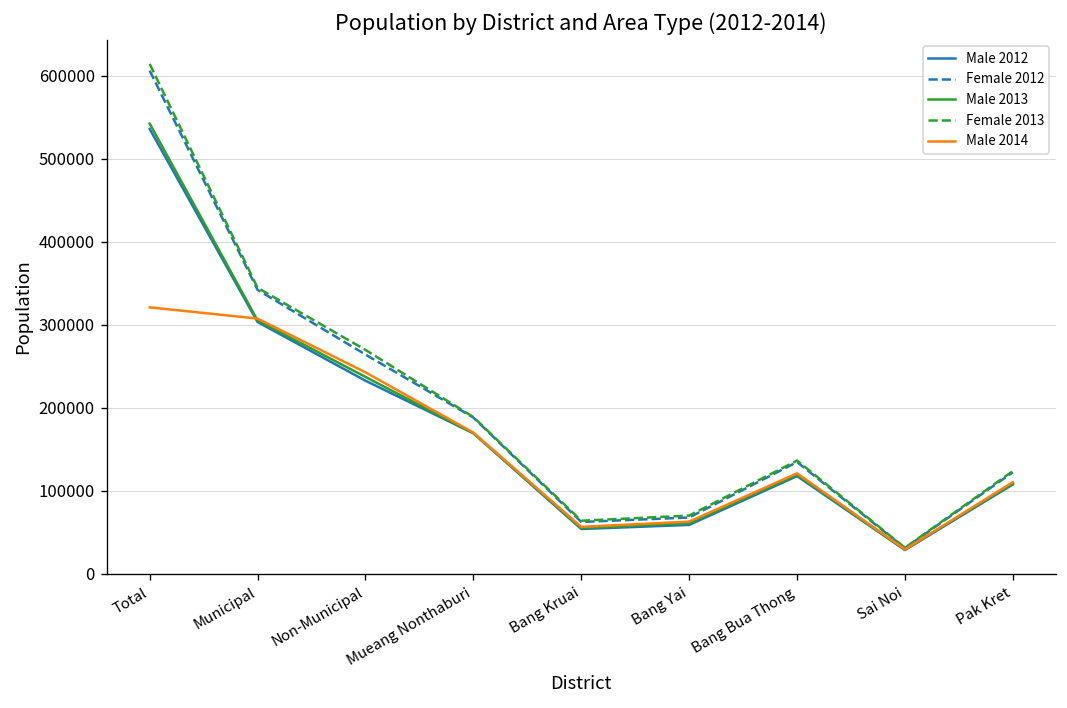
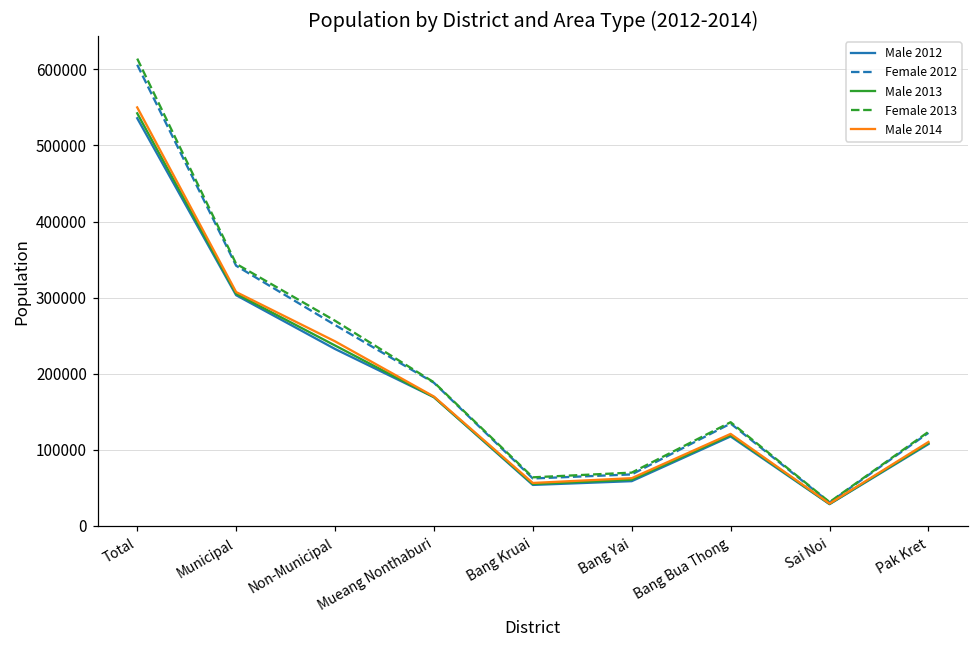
  {
    "Male 2014": {
-     "Total": 320000,
+     "Total": 550000,
      "Non-Municipal": 240000
    }
  }
